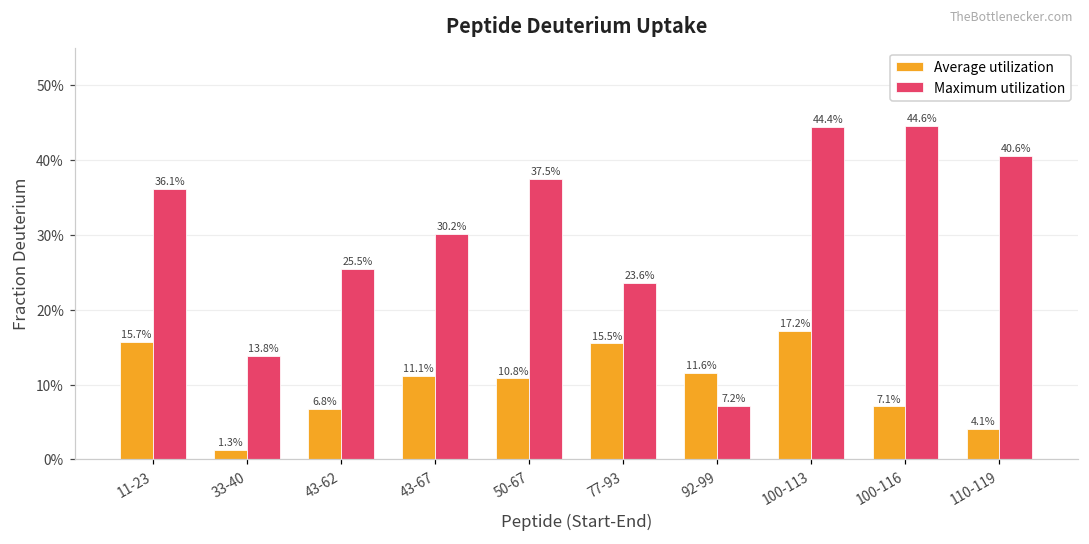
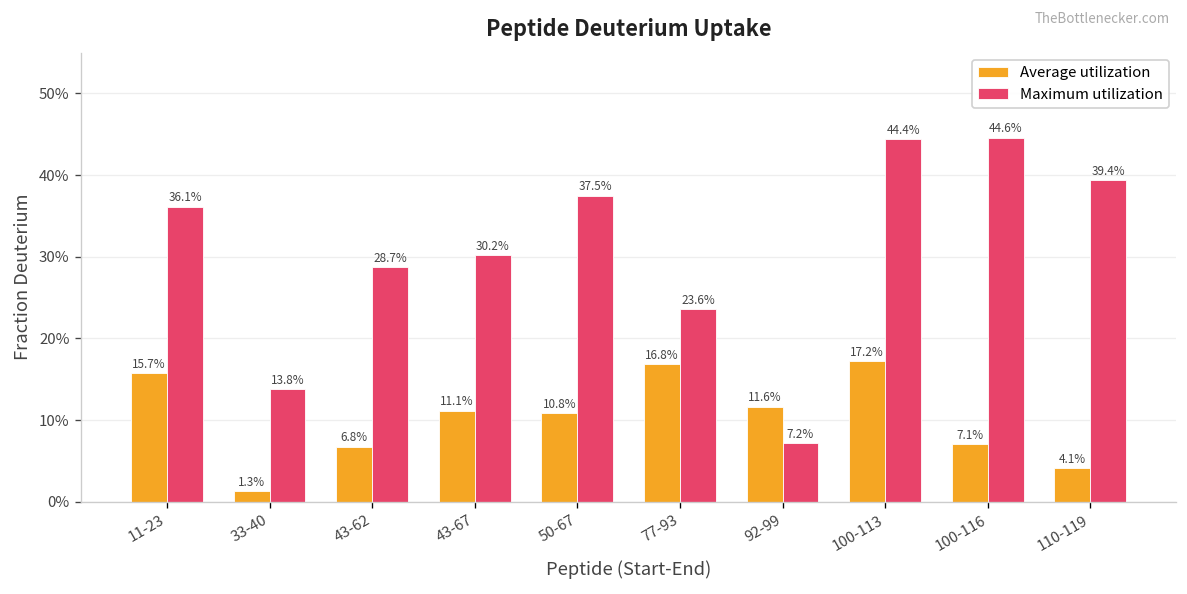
  {
    "Average utilization": {
      "11-23": "15.7%",
      "33-40": "1.3%",
      "43-62": "6.8%",
      "43-67": "11.1%",
      "50-67": "10.8%",
-     "77-93": "15.5%",
+     "77-93": "16.8%",
      "92-99": "11.6%",
      "100-113": "17.2%",
      "100-116": "7.1%",
      "110-119": "4.1%"
    },
    "Maximum utilization": {
      "11-23": "36.1%",
      "33-40": "13.8%",
-     "43-62": "25.5%",
+     "43-62": "28.7%",
      "43-67": "30.2%",
      "50-67": "37.5%",
      "77-93": "23.6%",
      "92-99": "7.2%",
      "100-113": "44.4%",
      "100-116": "44.6%",
-     "110-119": "40.6%"
+     "110-119": "39.4%"
    }
  }
